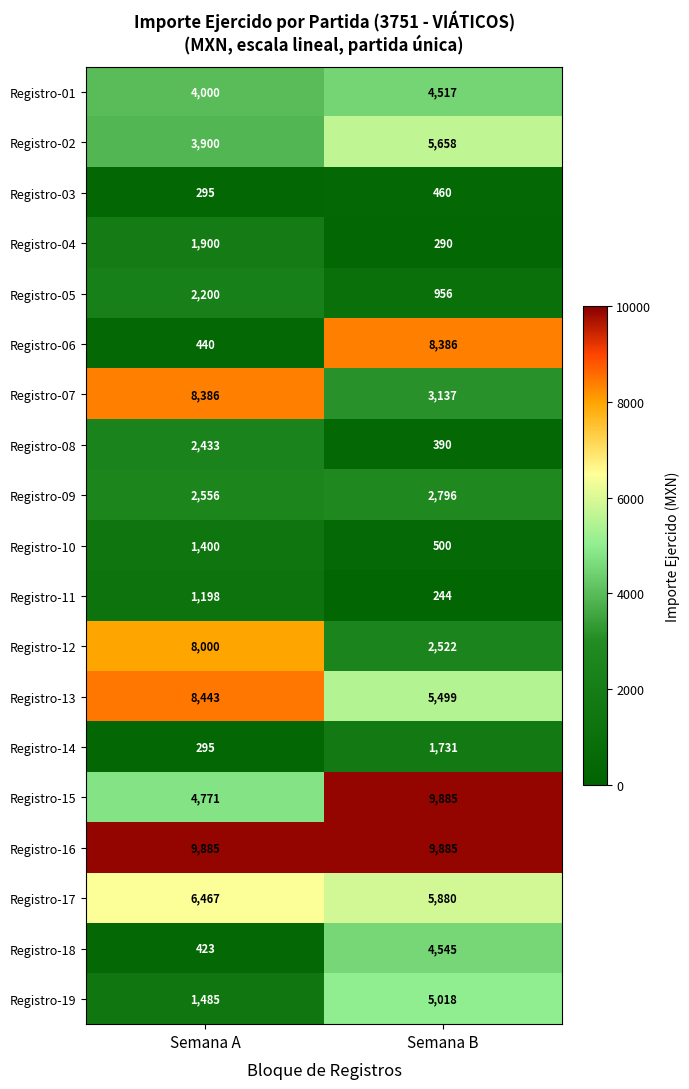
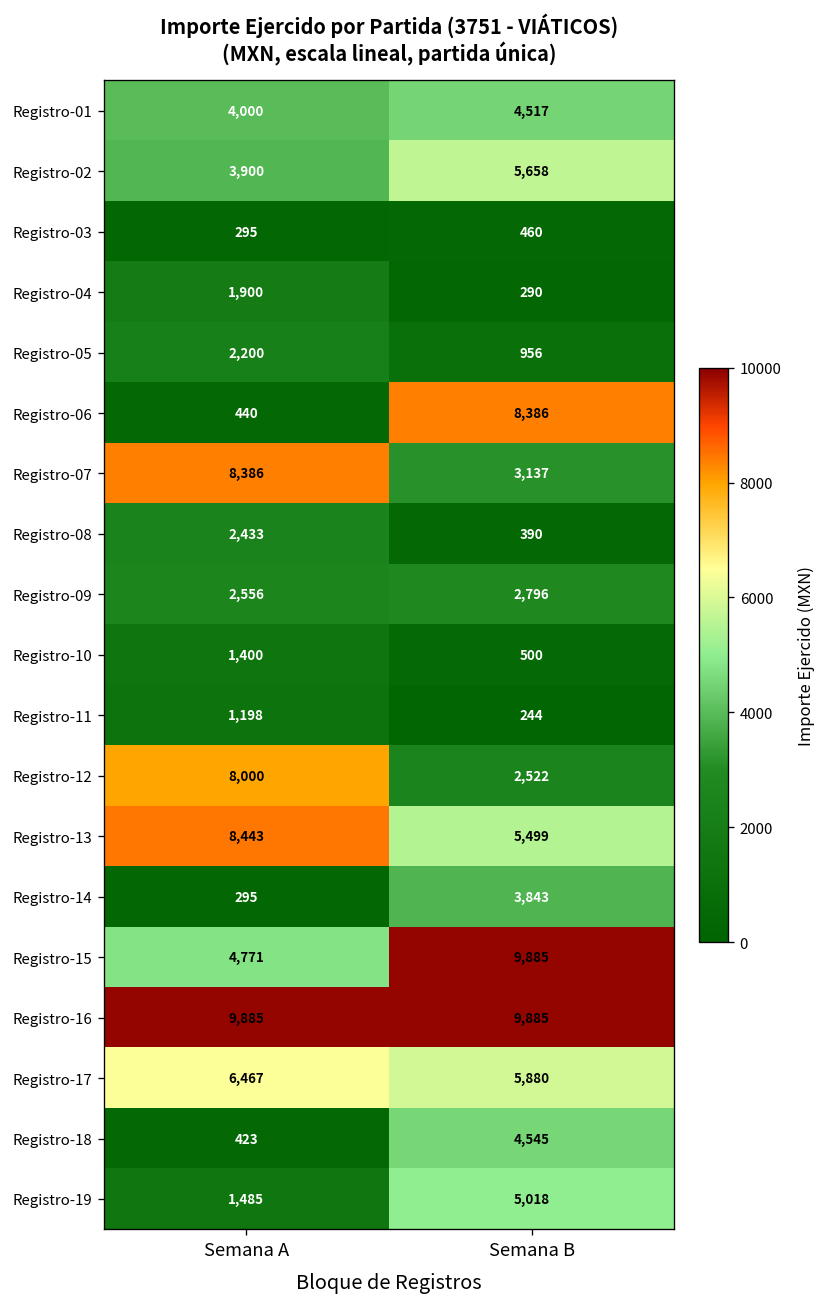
  {
    "Registro-01": {
      "Semana A": "4,000",
      "Semana B": "4,517"
    },
    "Registro-02": {
      "Semana A": "3,900",
      "Semana B": "5,658"
    },
    "Registro-03": {
      "Semana A": "295",
      "Semana B": "460"
    },
    "Registro-04": {
      "Semana A": "1,900",
      "Semana B": "290"
    },
    "Registro-05": {
      "Semana A": "2,200",
      "Semana B": "956"
    },
    "Registro-06": {
      "Semana A": "440",
      "Semana B": "8,386"
    },
    "Registro-07": {
      "Semana A": "8,386",
      "Semana B": "3,137"
    },
    "Registro-08": {
      "Semana A": "2,433",
      "Semana B": "390"
    },
    "Registro-09": {
      "Semana A": "2,556",
      "Semana B": "2,796"
    },
    "Registro-10": {
      "Semana A": "1,400",
      "Semana B": "500"
    },
    "Registro-11": {
      "Semana A": "1,198",
      "Semana B": "244"
    },
    "Registro-12": {
      "Semana A": "8,000",
      "Semana B": "2,522"
    },
    "Registro-13": {
      "Semana A": "8,443",
      "Semana B": "5,499"
    },
    "Registro-14": {
      "Semana A": "295",
-     "Semana B": "1,731"
+     "Semana B": "3,843"
    },
    "Registro-15": {
      "Semana A": "4,771",
      "Semana B": "9,885"
    },
    "Registro-16": {
      "Semana A": "9,885",
      "Semana B": "9,885"
    },
    "Registro-17": {
      "Semana A": "6,467",
      "Semana B": "5,880"
    },
    "Registro-18": {
      "Semana A": "423",
      "Semana B": "4,545"
    },
    "Registro-19": {
      "Semana A": "1,485",
      "Semana B": "5,018"
    }
  }
